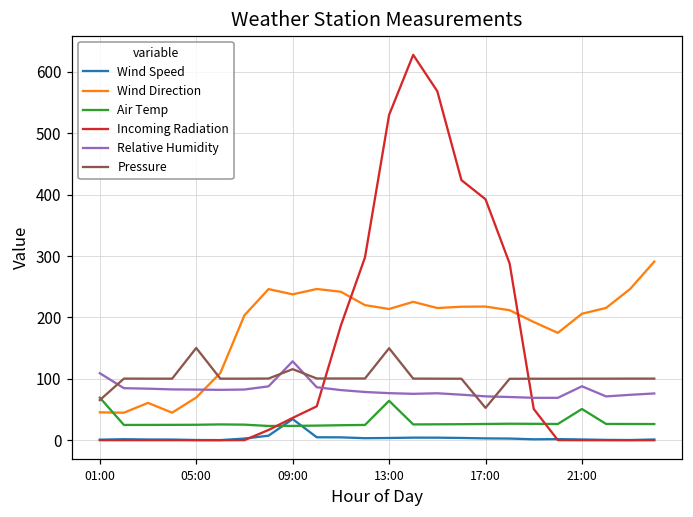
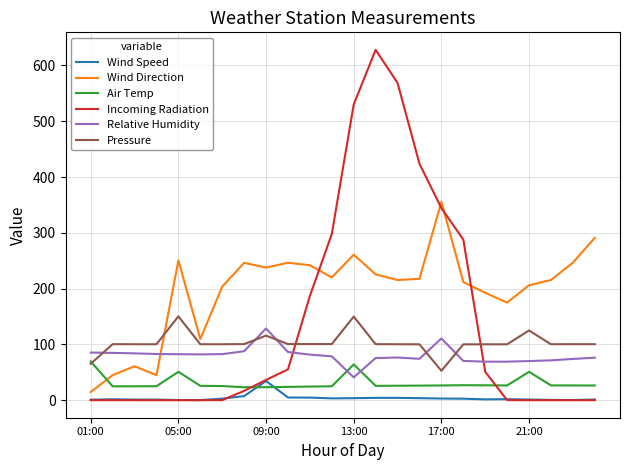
  {
    "Wind Speed": {
      "13:00": 0,
      "17:00": 0
    },
    "Wind Direction": {
-     "01:00": 50,
-     "05:00": 70,
+     "01:00": 10,
+     "05:00": 250,
      "09:00": 240,
-     "13:00": 210,
-     "17:00": 220,
+     "13:00": 260,
+     "17:00": 360,
      "21:00": 210
    },
    "Air Temp": {
-     "05:00": 30,
+     "05:00": 50,
      "09:00": 20,
      "13:00": 60,
      "17:00": 30,
      "21:00": 50
    },
    "Incoming Radiation": {
      "13:00": 530,
-     "17:00": 390
+     "17:00": 340
    },
    "Relative Humidity": {
-     "01:00": 110,
+     "01:00": 90,
      "05:00": 80,
      "09:00": 130,
-     "13:00": 80,
-     "17:00": 70,
-     "21:00": 90
+     "13:00": 40,
+     "17:00": 110,
+     "21:00": 70
    },
    "Pressure": {
      "05:00": 150,
      "09:00": 120,
      "13:00": 150,
      "17:00": 50,
-     "21:00": 100
+     "21:00": 130
    }
  }
